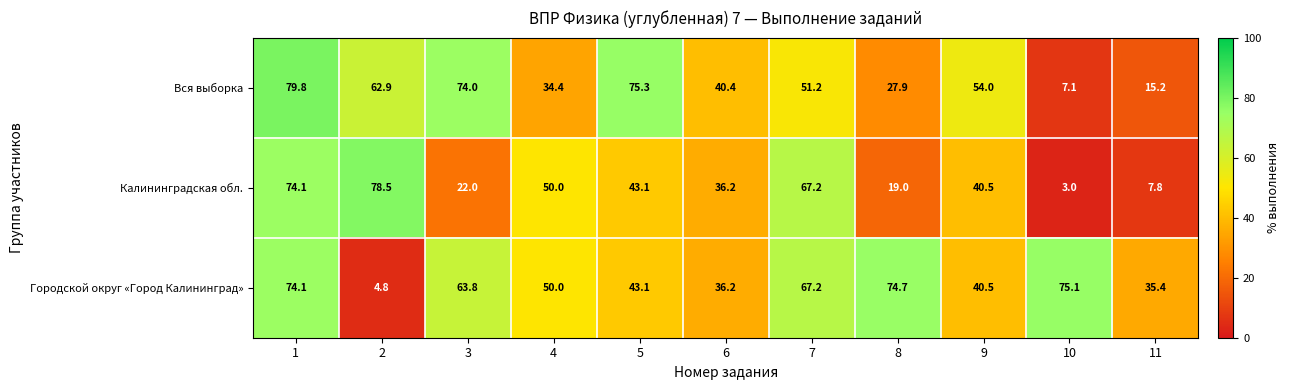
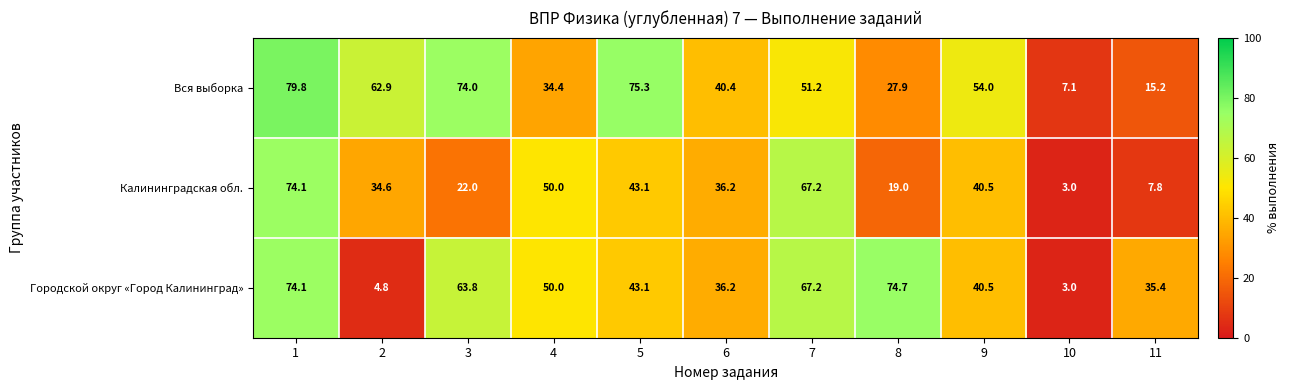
  {
    "Вся выборка": {
      "1": 79.8,
      "2": 62.9,
      "3": 74.0,
      "4": 34.4,
      "5": 75.3,
      "6": 40.4,
      "7": 51.2,
      "8": 27.9,
      "9": 54.0,
      "10": 7.1,
      "11": 15.2
    },
    "Калининградская обл.": {
      "1": 74.1,
-     "2": 78.5,
+     "2": 34.6,
      "3": 22.0,
      "4": 50.0,
      "5": 43.1,
      "6": 36.2,
      "7": 67.2,
      "8": 19.0,
      "9": 40.5,
      "10": 3.0,
      "11": 7.8
    },
    "Городской округ «Город Калининград»": {
      "1": 74.1,
      "2": 4.8,
      "3": 63.8,
      "4": 50.0,
      "5": 43.1,
      "6": 36.2,
      "7": 67.2,
      "8": 74.7,
      "9": 40.5,
-     "10": 75.1,
+     "10": 3.0,
      "11": 35.4
    }
  }
